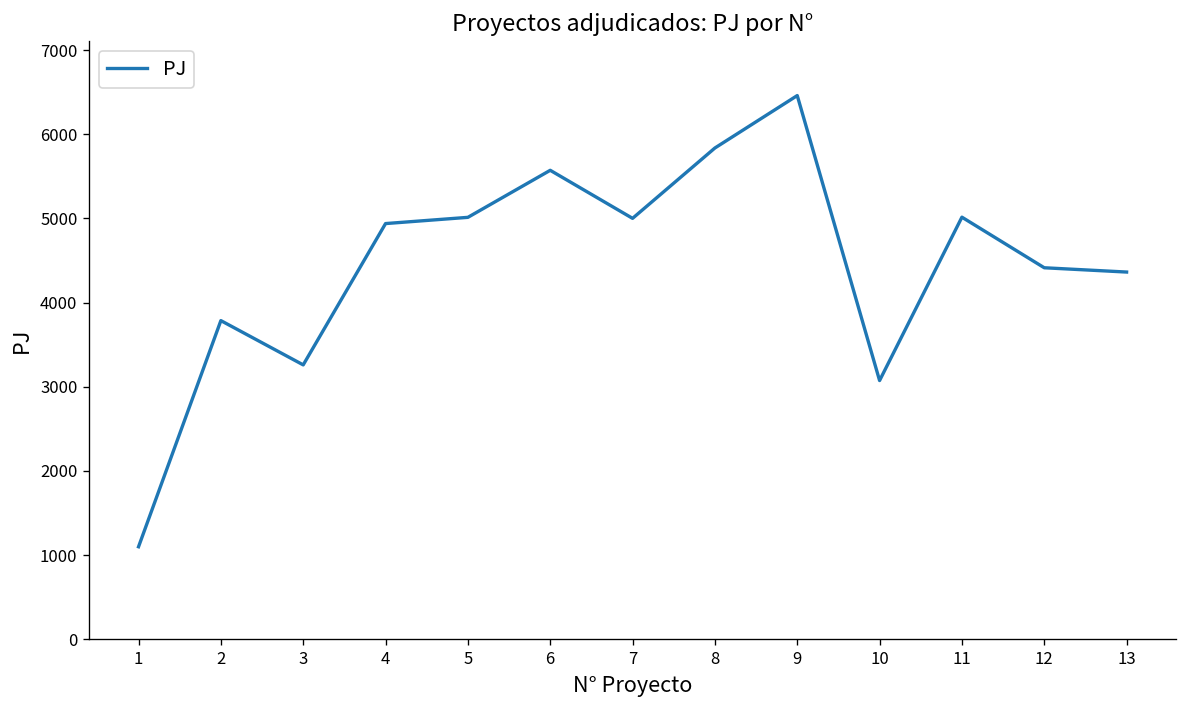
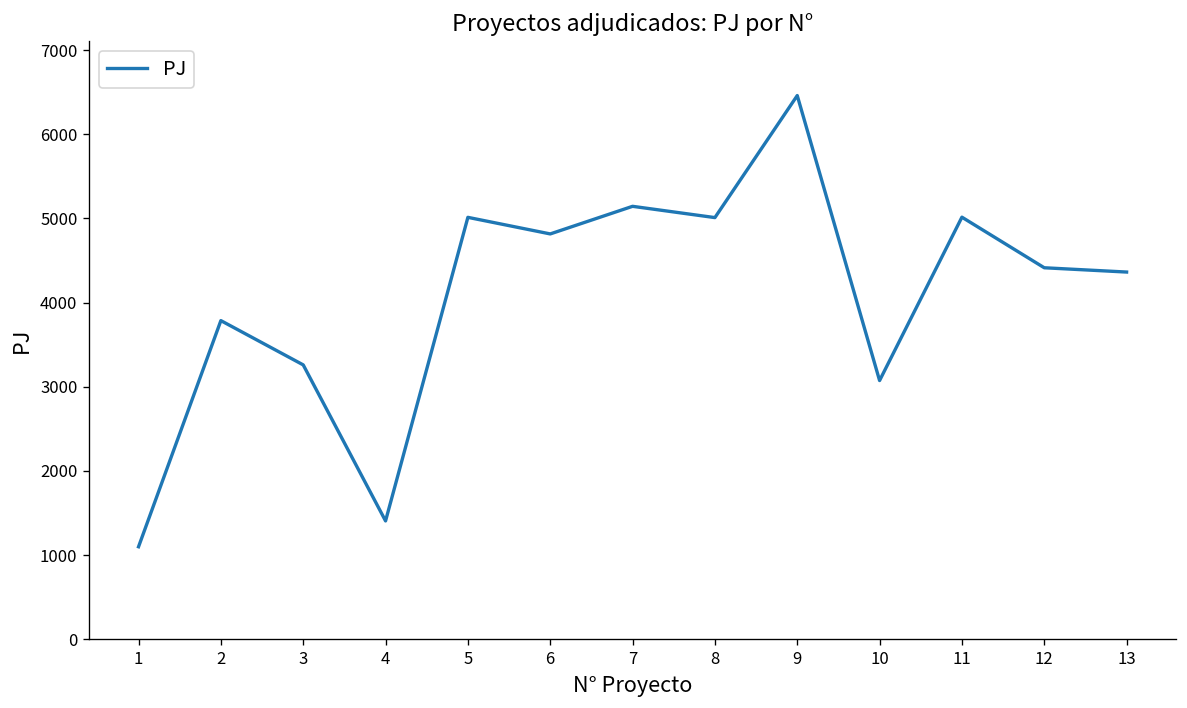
  {
    "1": 1100,
    "2": 3800,
    "3": 3300,
-   "4": 4900,
+   "4": 1400,
    "5": 5000,
-   "6": 5600,
-   "7": 5000,
-   "8": 5800,
+   "6": 4800,
+   "7": 5100,
+   "8": 5000,
    "9": 6500,
    "10": 3100,
    "11": 5000,
    "12": 4400,
    "13": 4400
  }
